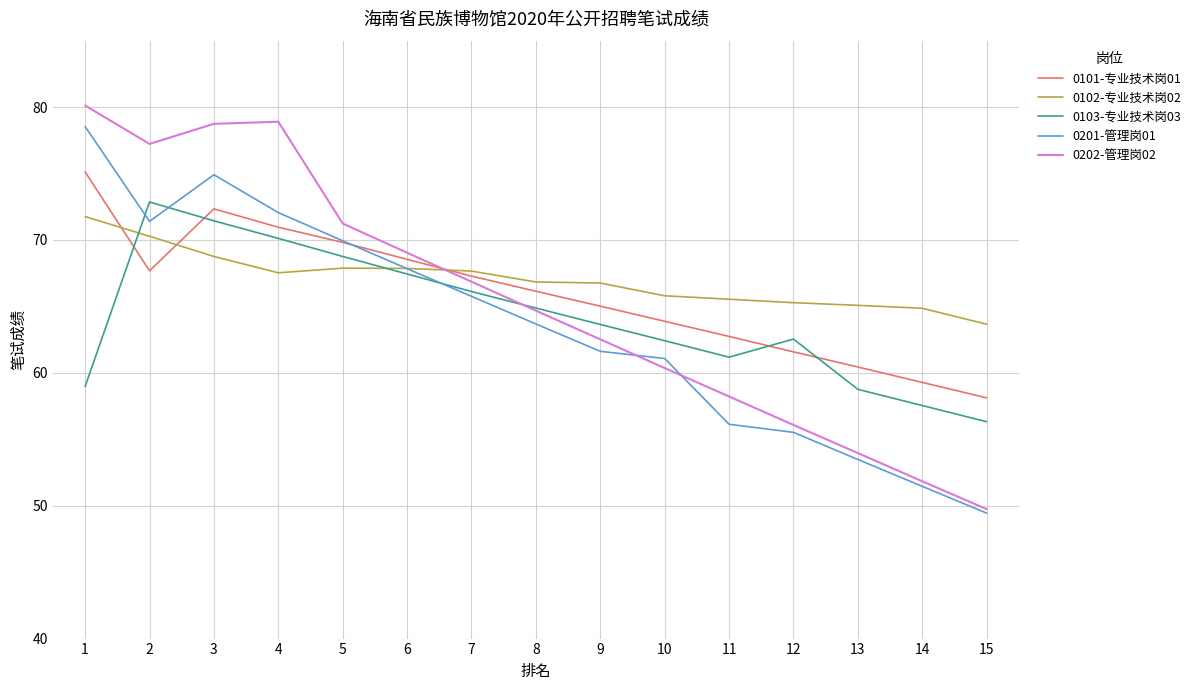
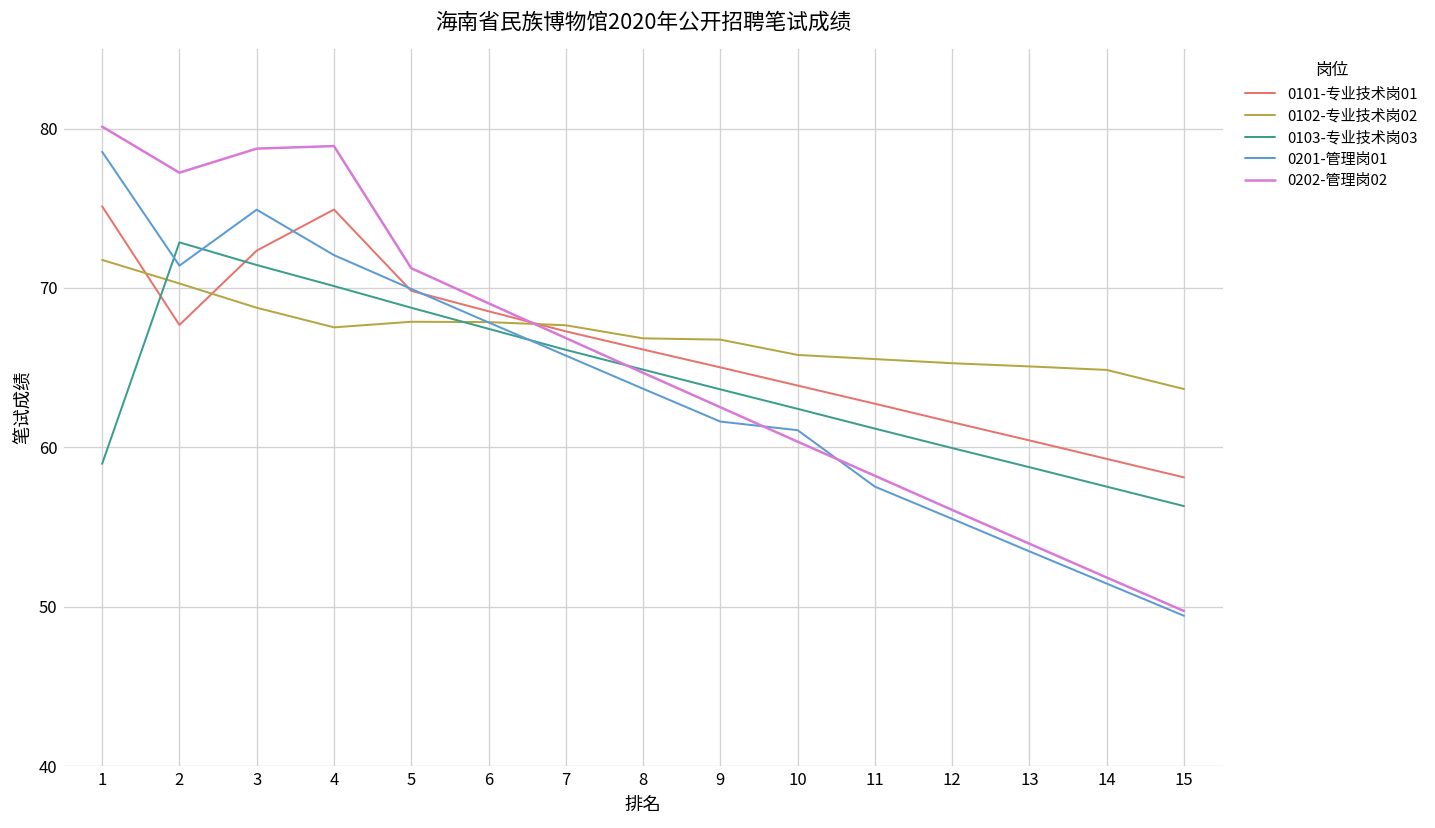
  {
    "0101-专业技术岗01": {
      "1": 75.1,
      "2": 67.7,
      "3": 72.3,
-     "4": 71.0,
+     "4": 74.9,
      "6": 68.5,
      "7": 67.3,
      "8": 66.1,
      "9": 65.0,
      "10": 63.9,
      "11": 62.7,
      "12": 61.6,
      "13": 60.4,
      "14": 59.3,
      "15": 58.1
    },
    "0102-专业技术岗02": {
      "1": 71.8,
      "2": 70.3,
      "3": 68.8,
      "4": 67.5,
      "5": 67.9,
      "7": 67.7,
      "8": 66.8,
      "9": 66.8,
      "10": 65.8,
      "11": 65.5,
      "12": 65.3,
      "13": 65.1,
      "14": 64.9,
      "15": 63.7
    },
    "0103-专业技术岗03": {
      "1": 59.0,
      "2": 72.9,
      "3": 71.4,
      "4": 70.1,
      "5": 68.8,
      "6": 67.4,
      "7": 66.1,
      "8": 64.9,
      "9": 63.6,
      "10": 62.4,
      "11": 61.2,
-     "12": 62.5,
+     "12": 60.0,
      "13": 58.8,
      "14": 57.5,
      "15": 56.3
    },
    "0201-管理岗01": {
      "1": 78.5,
      "2": 71.4,
      "3": 74.9,
      "4": 72.1,
      "7": 65.8,
      "8": 63.7,
      "9": 61.6,
      "10": 61.1,
-     "11": 56.1,
+     "11": 57.5,
      "12": 55.5,
      "13": 53.5,
      "14": 51.5,
      "15": 49.4
    },
    "0202-管理岗02": {
      "1": 80.1,
      "2": 77.2,
      "3": 78.7,
      "4": 78.9,
      "5": 71.2,
      "6": 69.0,
      "7": 66.9,
      "8": 64.7,
      "9": 62.5,
      "10": 60.4,
      "11": 58.2,
      "12": 56.1,
      "13": 54.0,
      "14": 51.8,
      "15": 49.7
    }
  }
